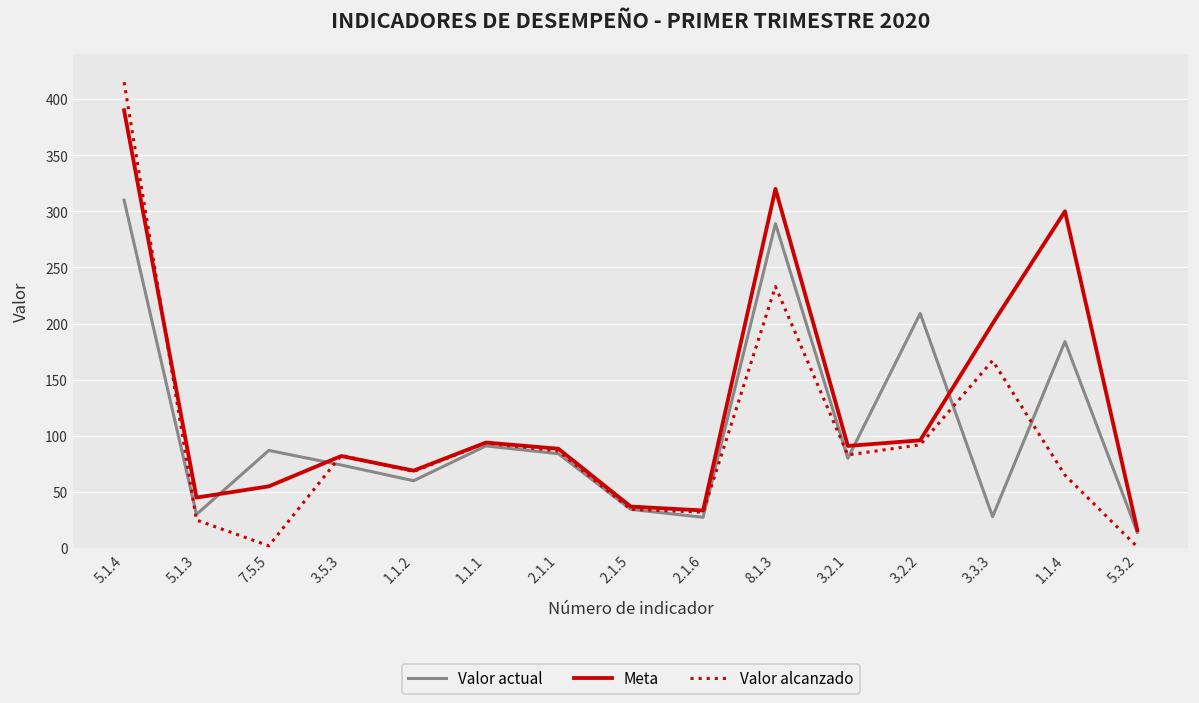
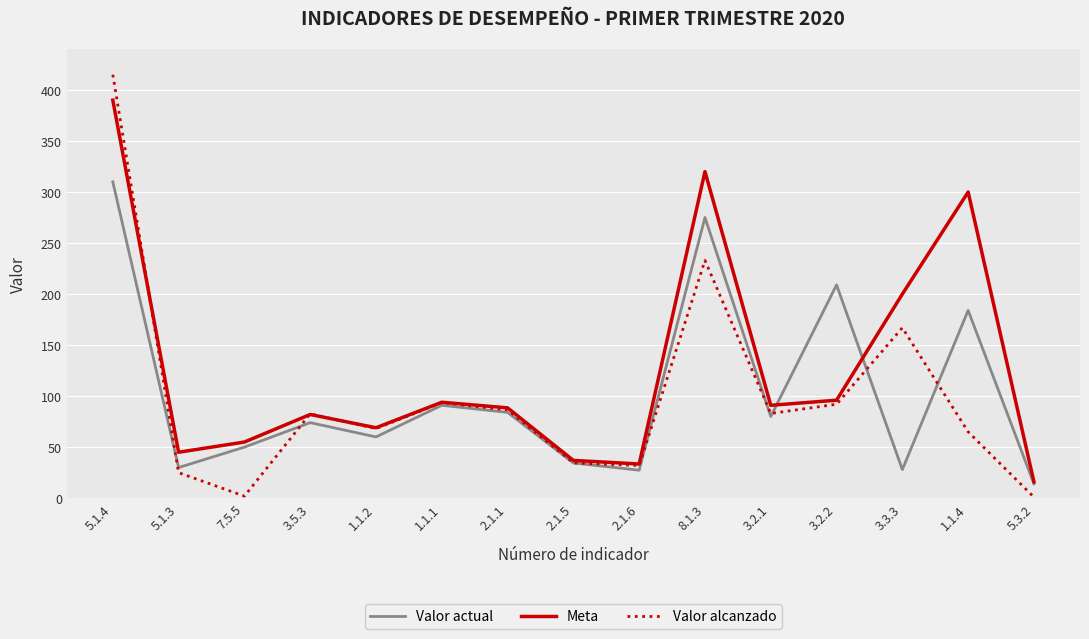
  {
    "Valor actual": {
      "5.1.4": 310,
      "5.1.3": 30,
-     "7.5.5": 87,
+     "7.5.5": 50,
      "3.5.3": 74,
      "1.1.2": 60,
      "1.1.1": 91,
      "2.1.6": 27,
-     "8.1.3": 289,
+     "8.1.3": 275,
      "3.2.1": 80,
      "3.2.2": 209,
      "3.3.3": 28,
      "1.1.4": 184
    }
  }
